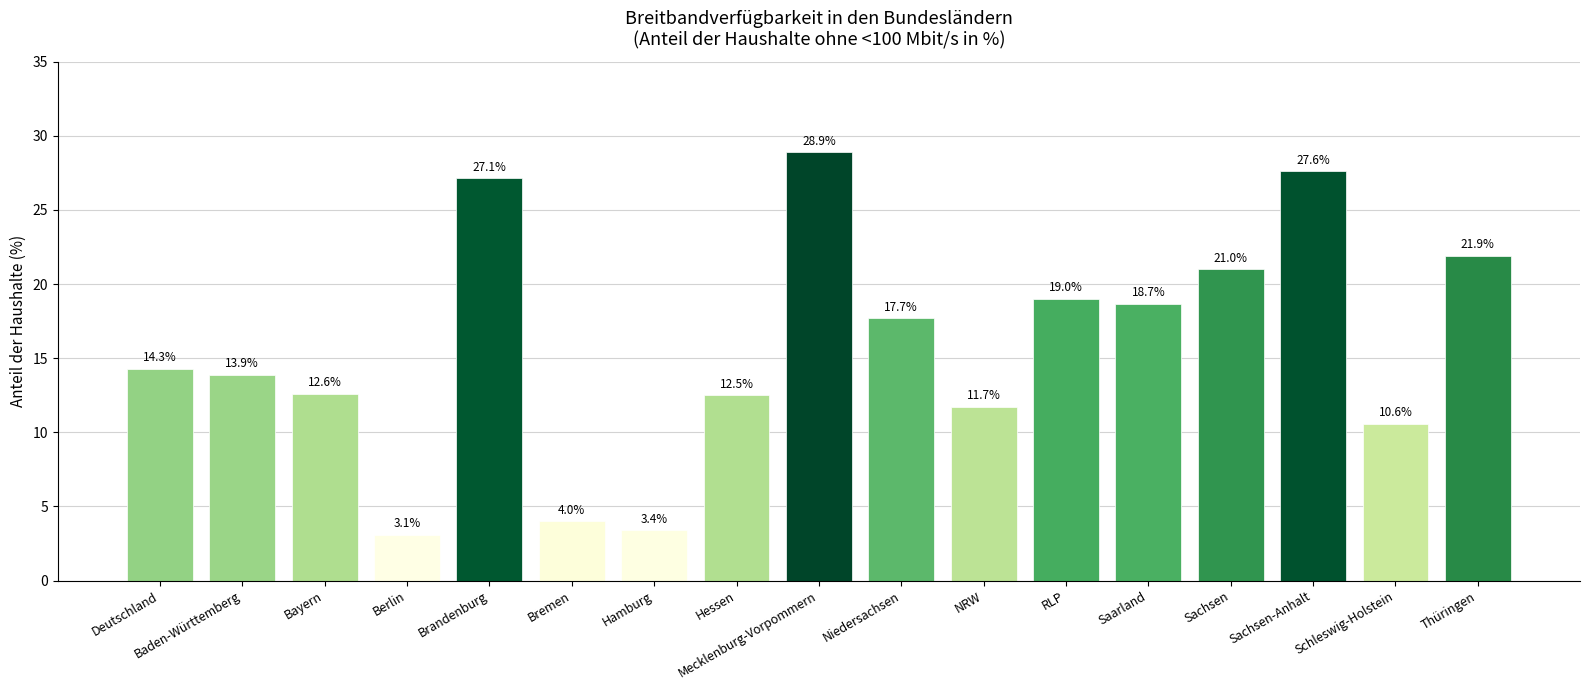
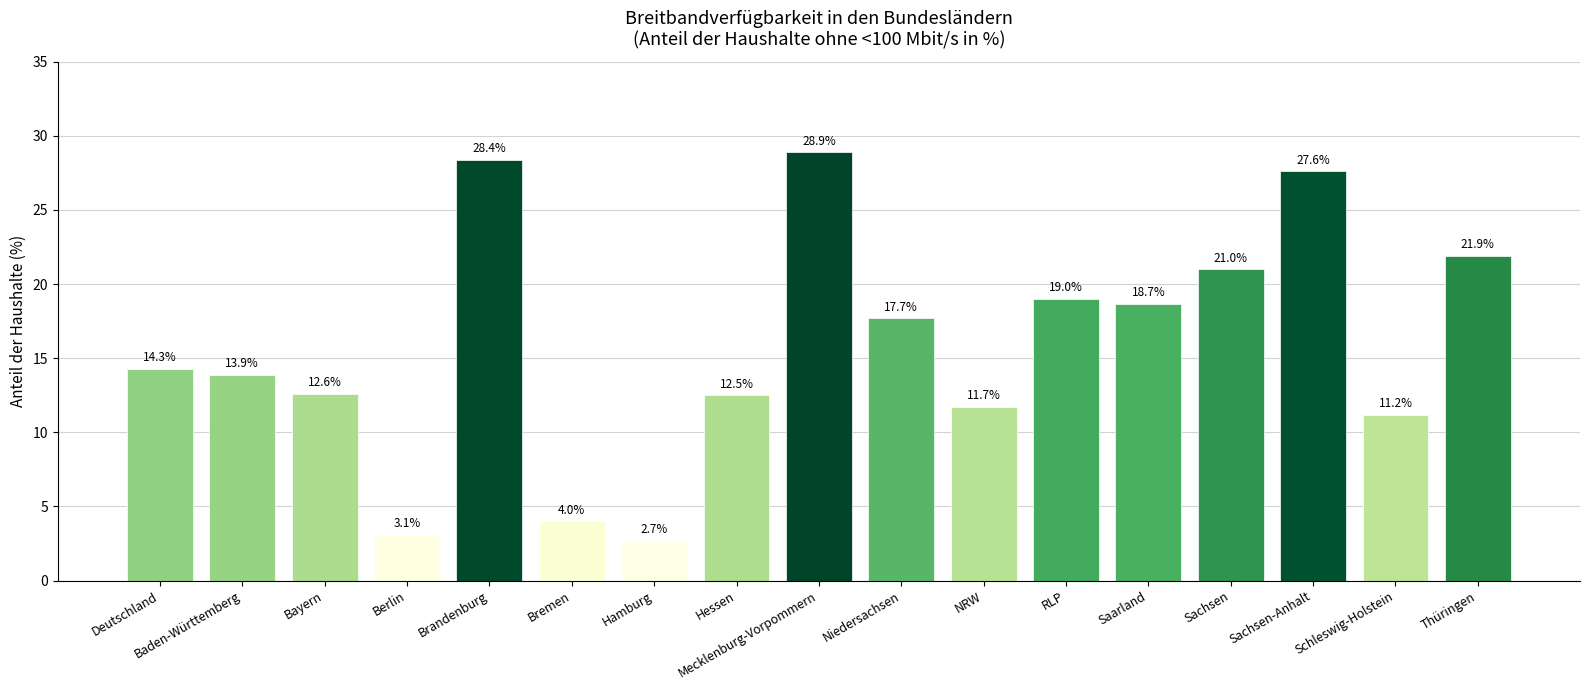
  {
    "Deutschland": "14.3%",
    "Baden-Württemberg": "13.9%",
    "Bayern": "12.6%",
    "Berlin": "3.1%",
-   "Brandenburg": "27.1%",
+   "Brandenburg": "28.4%",
    "Bremen": "4.0%",
-   "Hamburg": "3.4%",
+   "Hamburg": "2.7%",
    "Hessen": "12.5%",
    "Mecklenburg-Vorpommern": "28.9%",
    "Niedersachsen": "17.7%",
    "NRW": "11.7%",
    "RLP": "19.0%",
    "Saarland": "18.7%",
    "Sachsen": "21.0%",
    "Sachsen-Anhalt": "27.6%",
-   "Schleswig-Holstein": "10.6%",
+   "Schleswig-Holstein": "11.2%",
    "Thüringen": "21.9%"
  }
